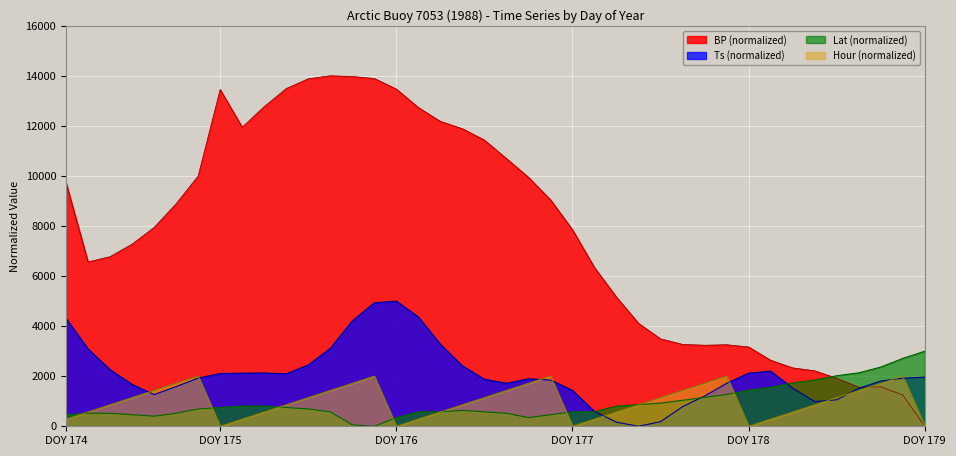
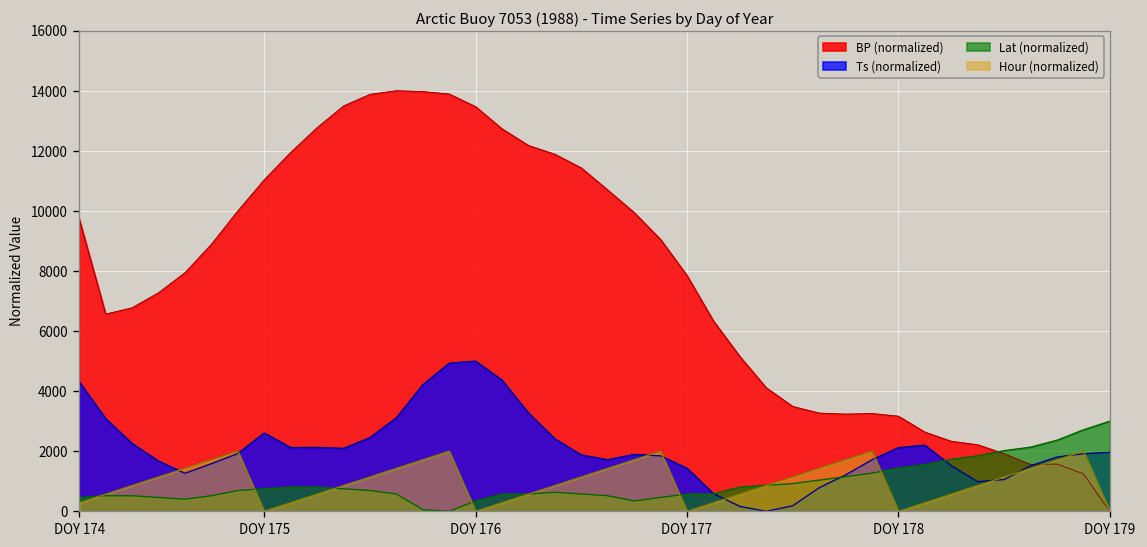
  {
    "BP (normalized)": {
      "DOY 174": 9700,
-     "DOY 175": 13500,
+     "DOY 175": 11000,
      "DOY 176": 13500,
      "DOY 177": 7800,
      "DOY 178": 3200
    },
    "Ts (normalized)": {
      "DOY 174": 4300,
-     "DOY 175": 2100,
+     "DOY 175": 2600,
      "DOY 176": 5000,
      "DOY 177": 1400,
      "DOY 178": 2100,
      "DOY 179": 2000
    },
    "Lat (normalized)": {
      "DOY 174": 500,
      "DOY 175": 700,
      "DOY 176": 300,
      "DOY 177": 600,
      "DOY 178": 1400,
      "DOY 179": 3000
    },
    "Hour (normalized)": {
      "DOY 174": 300,
      "DOY 175": 0,
      "DOY 176": 0,
      "DOY 177": 0,
      "DOY 178": 0
    }
  }
